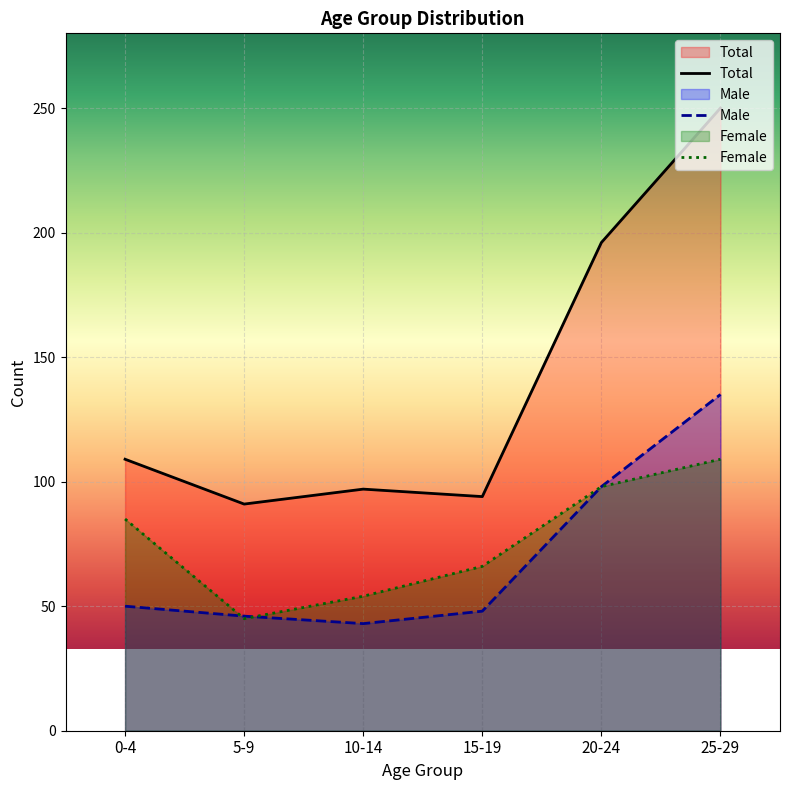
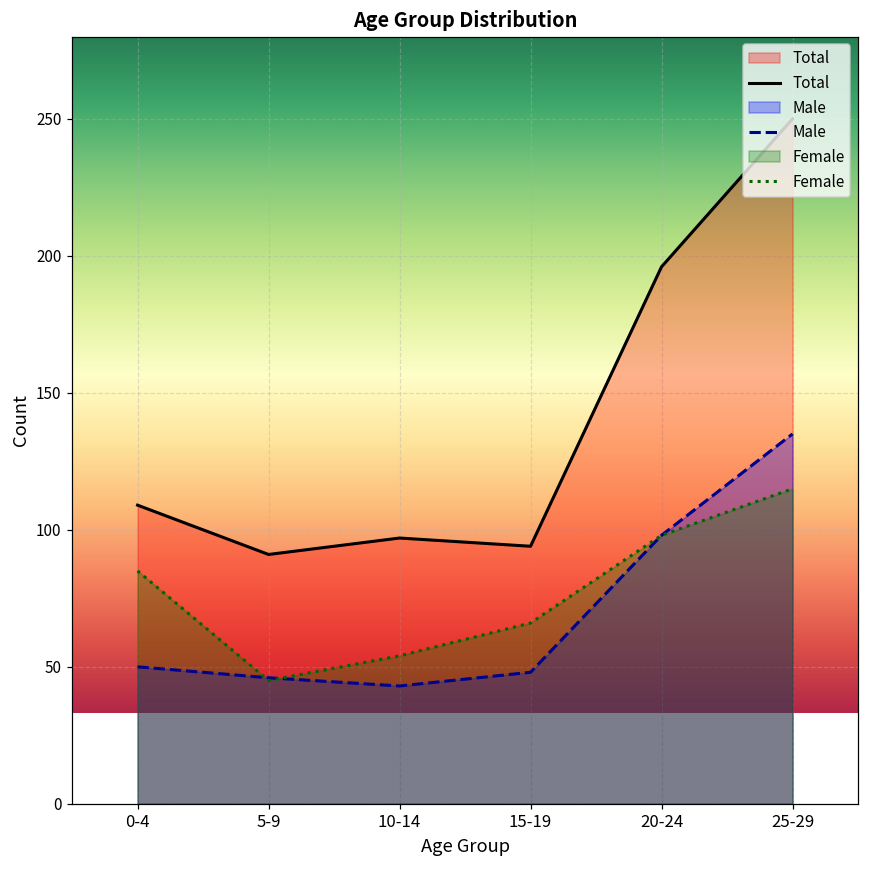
  {
    "Female": {
      "0-4": 85,
      "10-14": 54,
      "15-19": 66,
-     "25-29": 109
+     "25-29": 115
    }
  }
